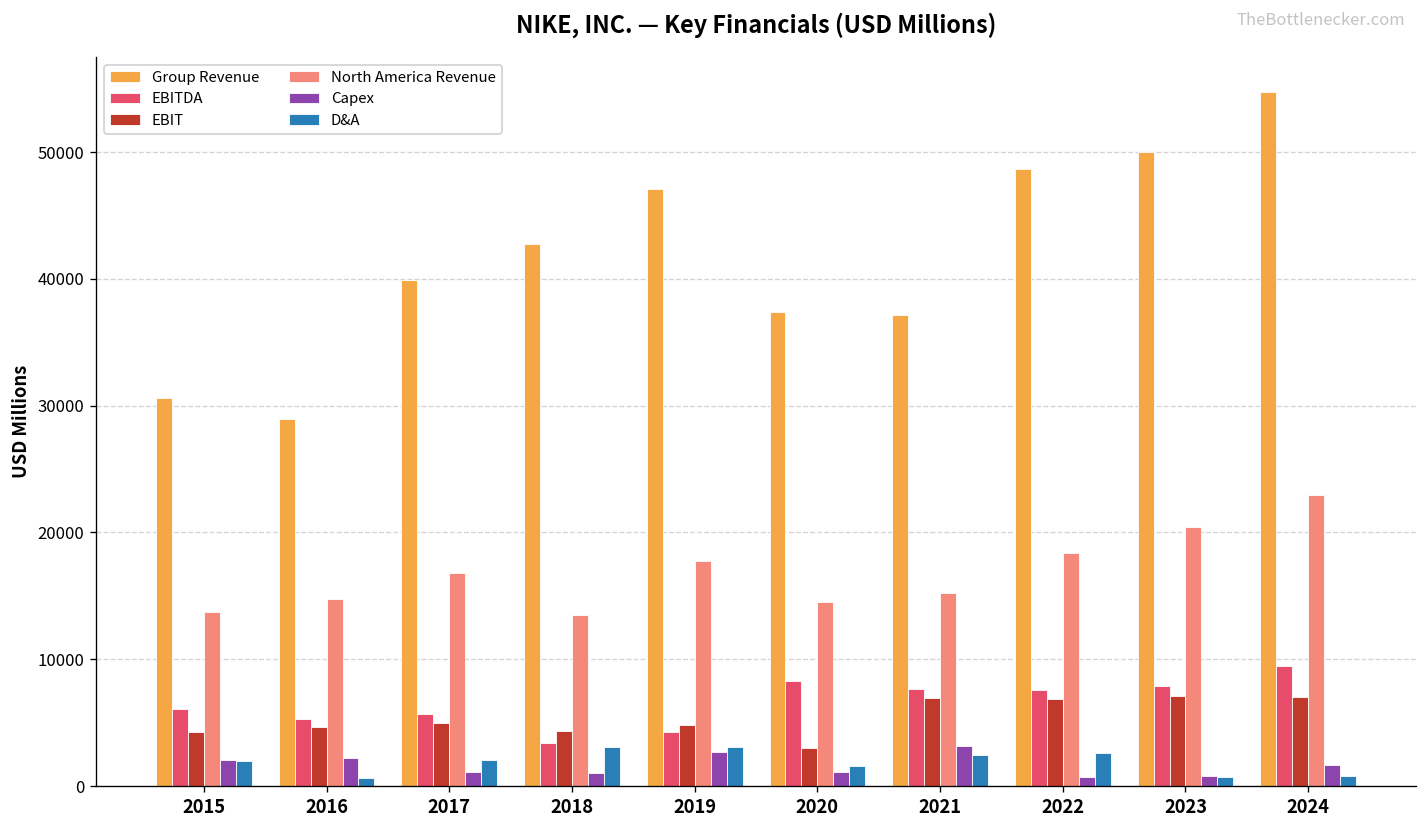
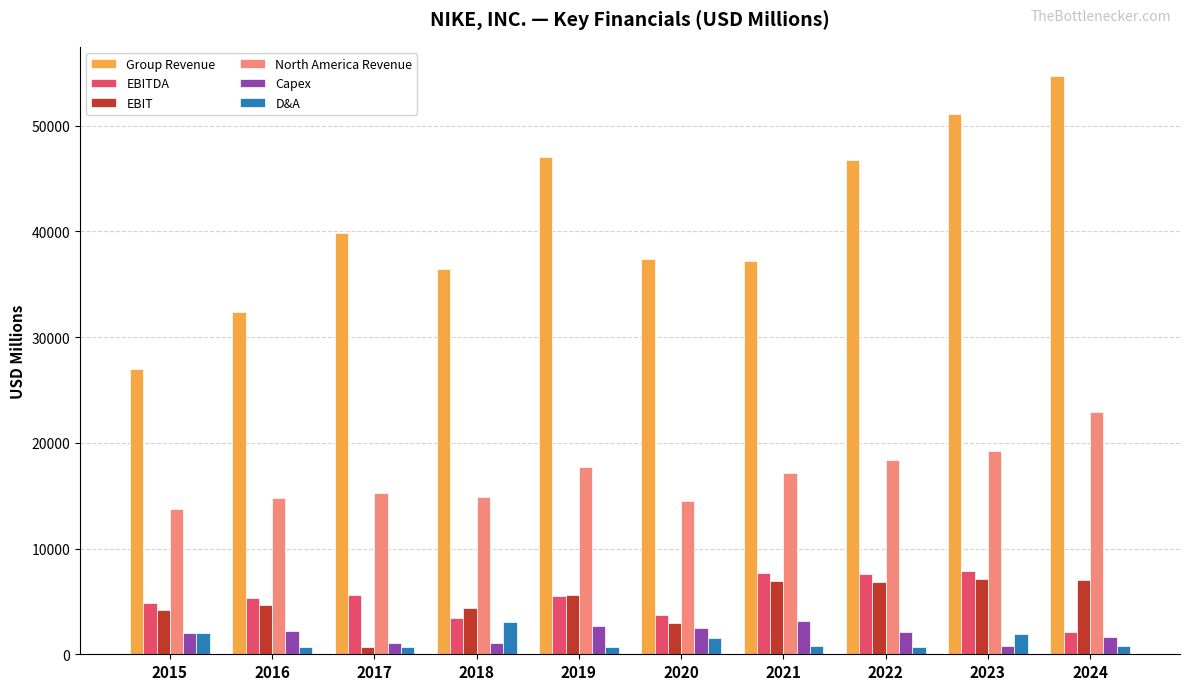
  {
    "Group Revenue": {
-     "2015": 30600,
-     "2016": 28900,
+     "2015": 27000,
+     "2016": 32400,
      "2017": 39900,
-     "2018": 42700,
+     "2018": 36400,
      "2019": 47100,
      "2020": 37400,
      "2021": 37200,
-     "2022": 48700,
-     "2023": 50000,
+     "2022": 46700,
+     "2023": 51100,
      "2024": 54700
    },
    "EBITDA": {
-     "2015": 6100,
+     "2015": 4800,
      "2016": 5300,
      "2017": 5700,
      "2018": 3400,
-     "2019": 4300,
-     "2020": 8300,
+     "2019": 5600,
+     "2020": 3700,
      "2021": 7700,
      "2022": 7600,
      "2023": 7900,
-     "2024": 9500
+     "2024": 2100
    },
    "EBIT": {
      "2015": 4200,
      "2016": 4600,
-     "2017": 4900,
+     "2017": 700,
      "2018": 4400,
-     "2019": 4900,
+     "2019": 5600,
      "2020": 3000,
      "2021": 6900,
      "2022": 6900,
      "2023": 7100,
      "2024": 7000
    },
    "North America Revenue": {
      "2015": 13700,
      "2016": 14800,
-     "2017": 16800,
-     "2018": 13500,
+     "2017": 15200,
+     "2018": 14900,
      "2019": 17700,
      "2020": 14500,
-     "2021": 15200,
+     "2021": 17200,
      "2022": 18400,
-     "2023": 20400,
+     "2023": 19300,
      "2024": 23000
    },
    "Capex": {
      "2015": 2000,
      "2016": 2200,
      "2017": 1100,
      "2018": 1000,
      "2019": 2700,
-     "2020": 1100,
+     "2020": 2500,
      "2021": 3200,
-     "2022": 800,
+     "2022": 2100,
      "2023": 800,
      "2024": 1700
    },
    "D&A": {
      "2015": 2000,
      "2016": 600,
-     "2017": 2000,
+     "2017": 700,
      "2018": 3000,
-     "2019": 3100,
+     "2019": 700,
      "2020": 1600,
-     "2021": 2500,
-     "2022": 2600,
-     "2023": 700,
+     "2021": 700,
+     "2022": 700,
+     "2023": 1900,
      "2024": 800
    }
  }
